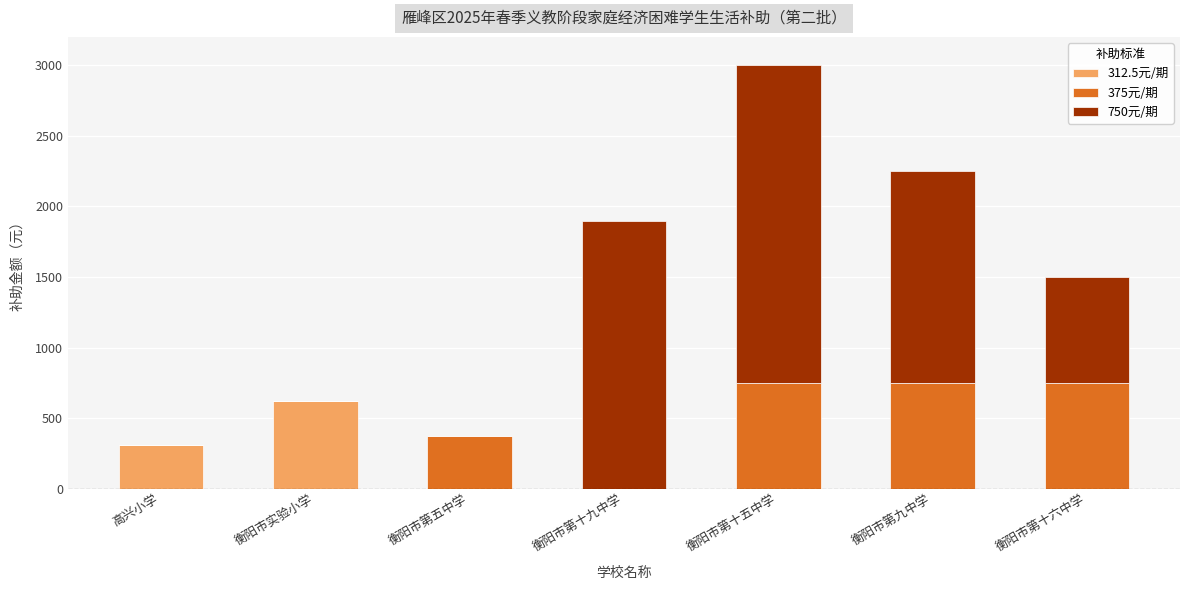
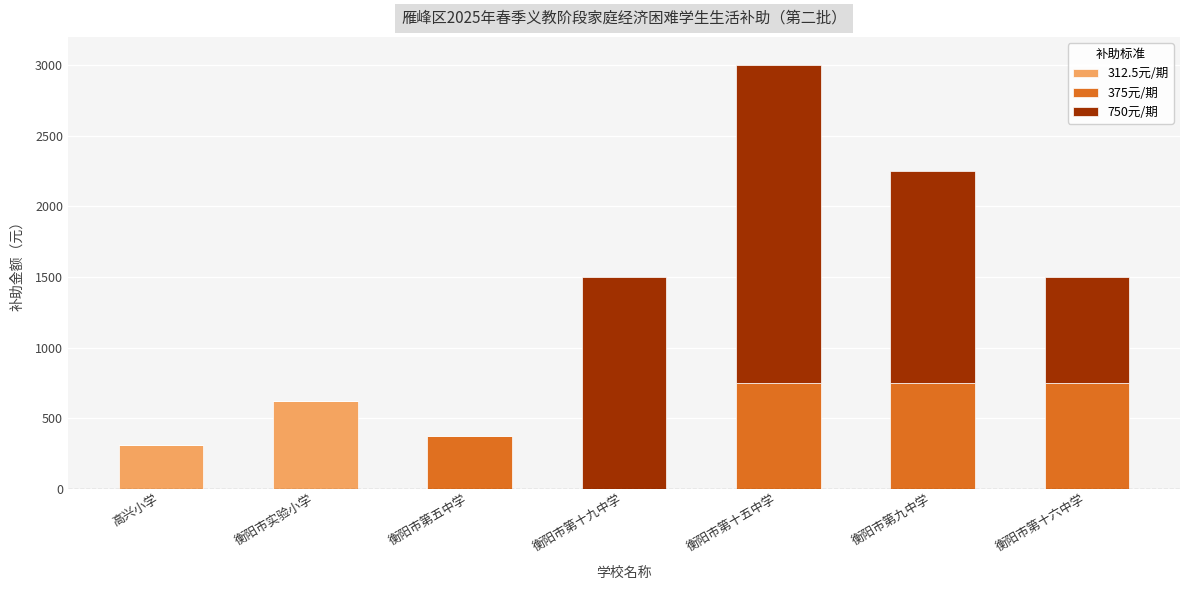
  {
    "312.5元/期": {
      "高兴小学": 310,
      "衡阳市实验小学": 630,
      "衡阳市第五中学": 0,
      "衡阳市第十九中学": 0,
      "衡阳市第十五中学": 0,
      "衡阳市第九中学": 0,
      "衡阳市第十六中学": 0
    },
    "750元/期": {
      "高兴小学": 0,
      "衡阳市实验小学": 0,
      "衡阳市第五中学": 0,
-     "衡阳市第十九中学": 1900,
+     "衡阳市第十九中学": 1500,
      "衡阳市第十五中学": 2250,
      "衡阳市第九中学": 1500,
      "衡阳市第十六中学": 750
    }
  }
